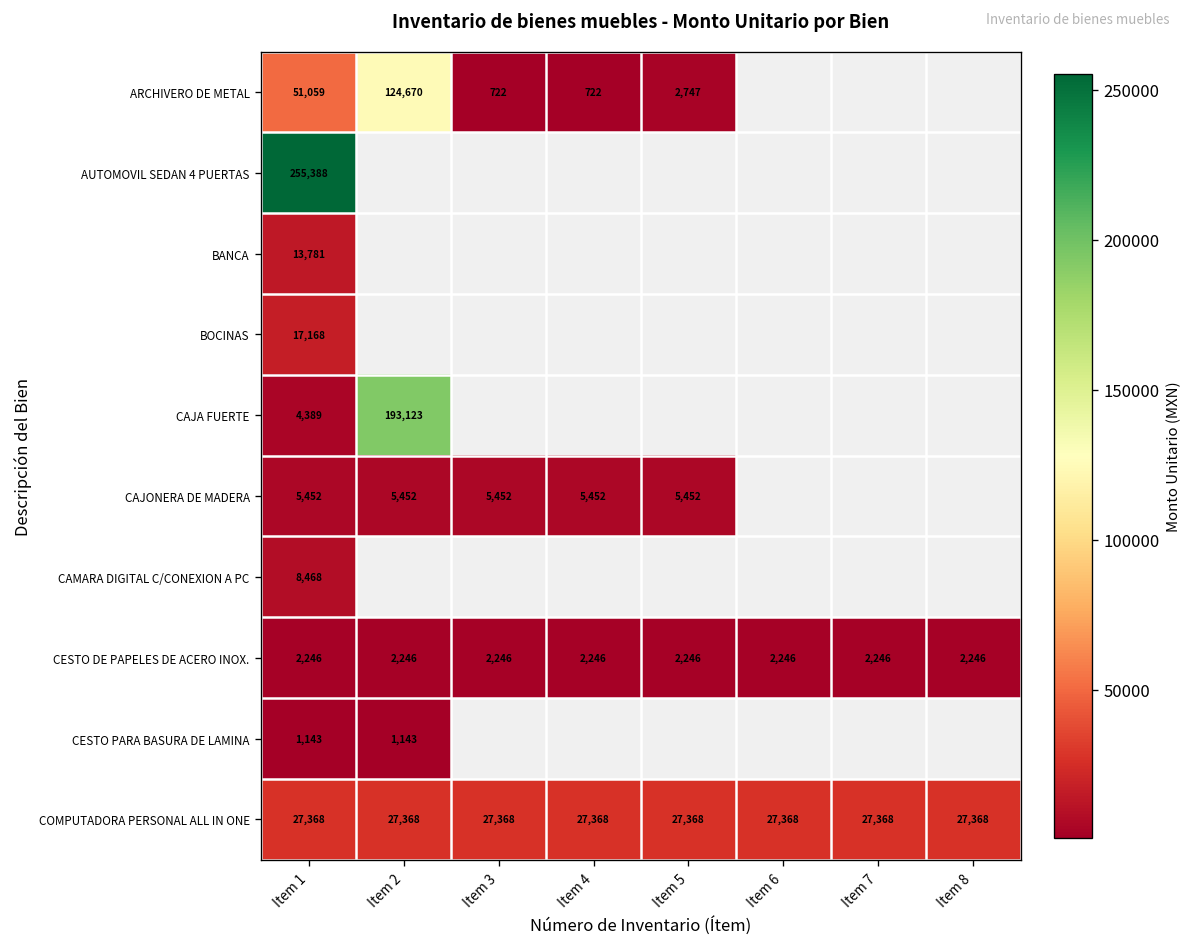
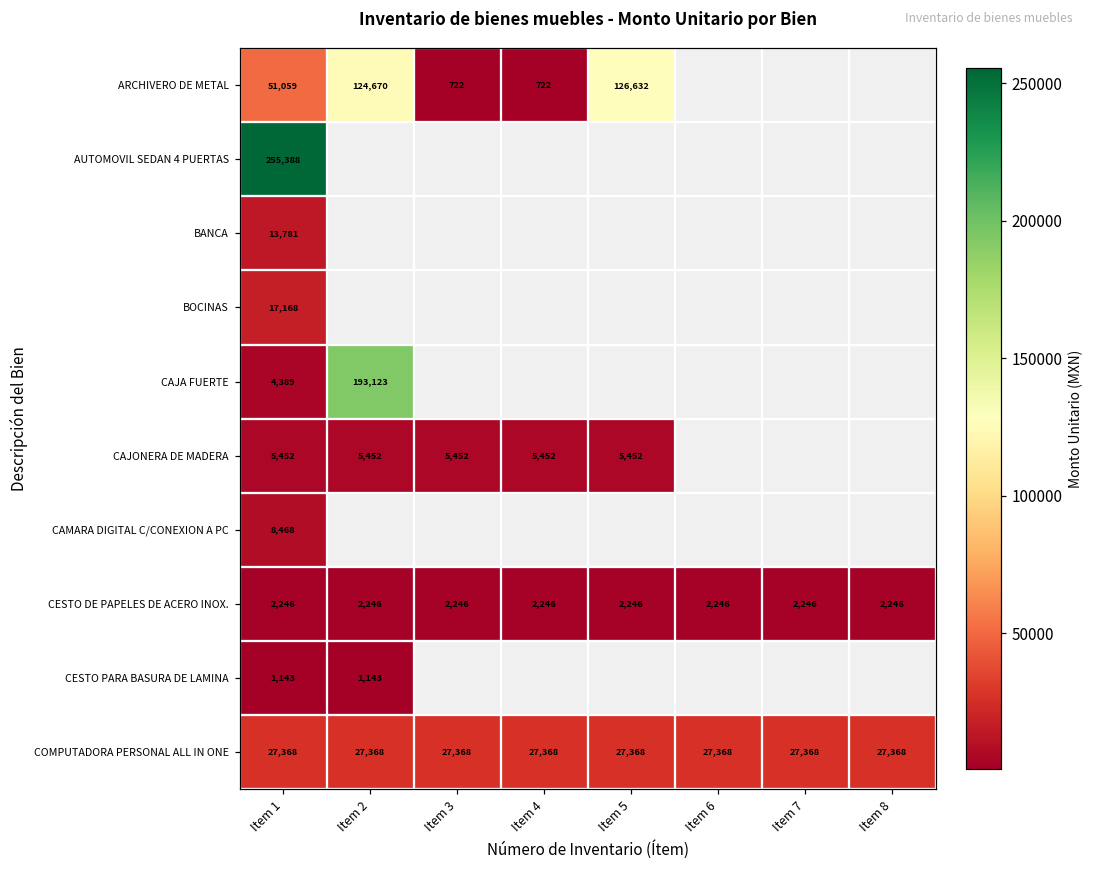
  {
    "ARCHIVERO DE METAL": {
      "Item 1": "51,059",
      "Item 2": "124,670",
      "Item 3": "722",
      "Item 4": "722",
-     "Item 5": "2,747"
+     "Item 5": "126,632"
    },
    "AUTOMOVIL SEDAN 4 PUERTAS": {
      "Item 1": "255,388"
    },
    "BANCA": {
      "Item 1": "13,781"
    },
    "BOCINAS": {
      "Item 1": "17,168"
    },
    "CAJA FUERTE": {
      "Item 1": "4,389",
      "Item 2": "193,123"
    },
    "CAJONERA DE MADERA": {
      "Item 1": "5,452",
      "Item 2": "5,452",
      "Item 3": "5,452",
      "Item 4": "5,452",
      "Item 5": "5,452"
    },
    "CAMARA DIGITAL C/CONEXION A PC": {
      "Item 1": "8,468"
    },
    "CESTO DE PAPELES DE ACERO INOX.": {
      "Item 1": "2,246",
      "Item 2": "2,246",
      "Item 3": "2,246",
      "Item 4": "2,246",
      "Item 5": "2,246",
      "Item 6": "2,246",
      "Item 7": "2,246",
      "Item 8": "2,246"
    },
    "CESTO PARA BASURA DE LAMINA": {
      "Item 1": "1,143",
      "Item 2": "1,143"
    },
    "COMPUTADORA PERSONAL ALL IN ONE": {
      "Item 1": "27,368",
      "Item 2": "27,368",
      "Item 3": "27,368",
      "Item 4": "27,368",
      "Item 5": "27,368",
      "Item 6": "27,368",
      "Item 7": "27,368",
      "Item 8": "27,368"
    }
  }
